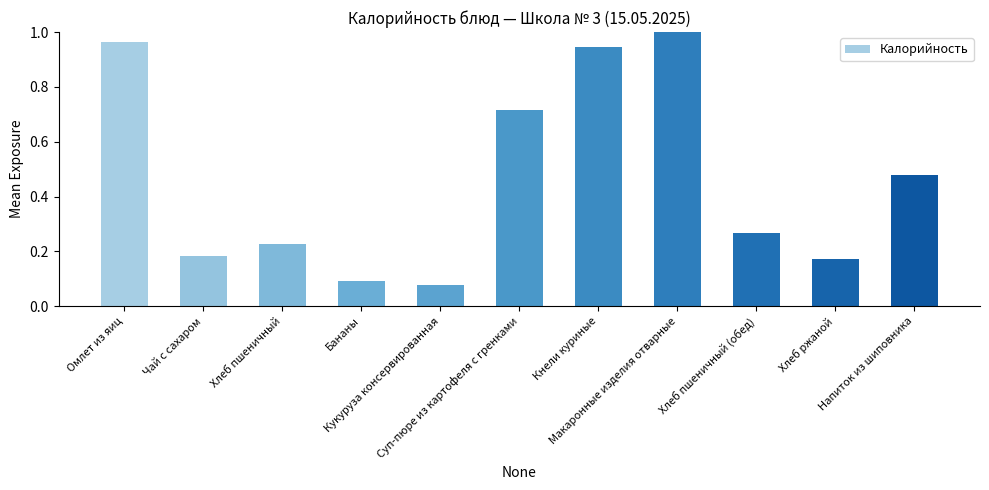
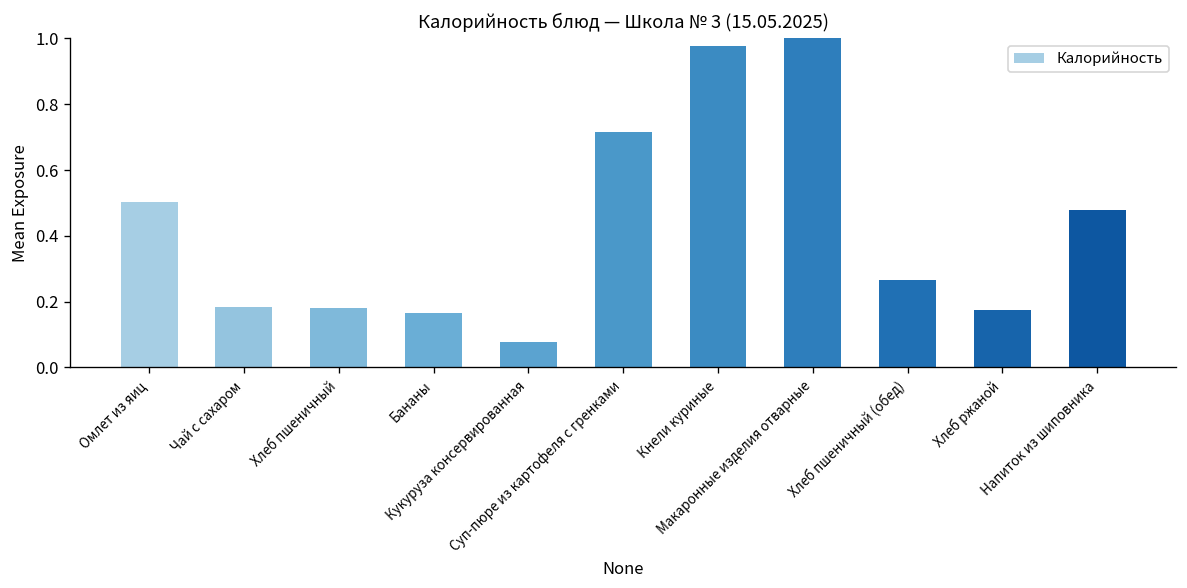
  {
-   "Омлет из яиц": 0.96,
+   "Омлет из яиц": 0.50,
    "Чай с сахаром": 0.18,
-   "Хлеб пшеничный": 0.23,
-   "Бананы": 0.09,
+   "Хлеб пшеничный": 0.18,
+   "Бананы": 0.16,
    "Кукуруза консервированная": 0.08,
    "Суп-пюре из картофеля с гренками": 0.72,
-   "Кнели куриные": 0.95,
+   "Кнели куриные": 0.98,
    "Макаронные изделия отварные": 1.00,
    "Хлеб пшеничный (обед)": 0.27,
    "Хлеб ржаной": 0.17,
    "Напиток из шиповника": 0.48
  }
